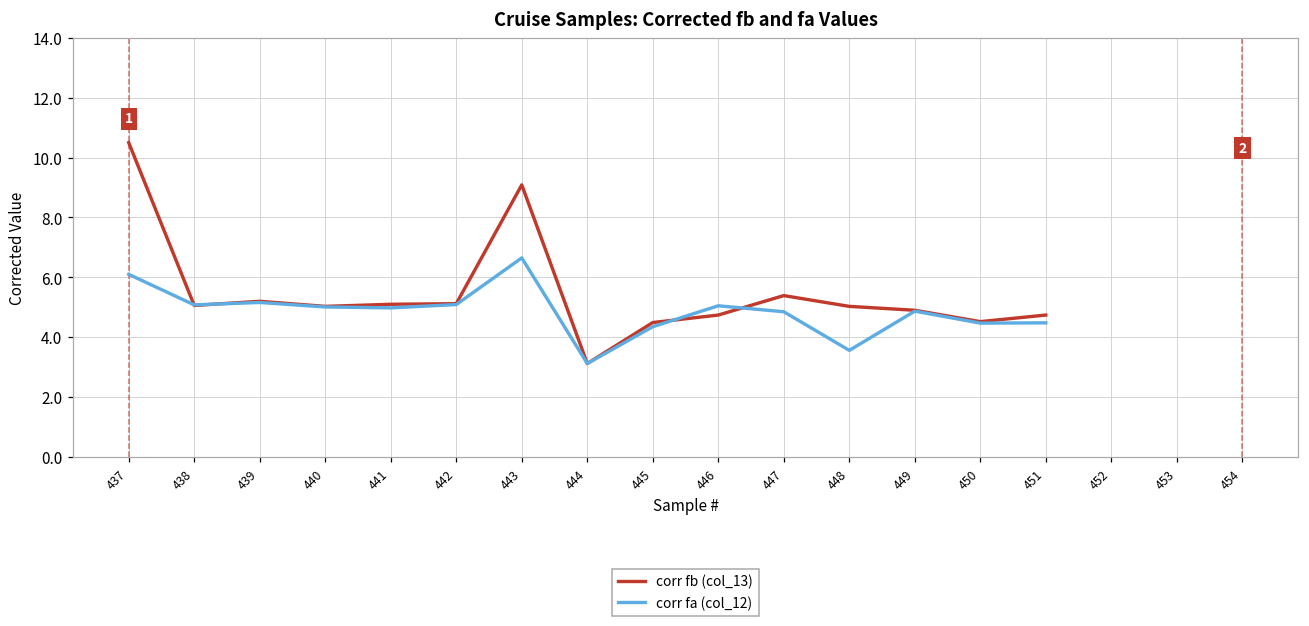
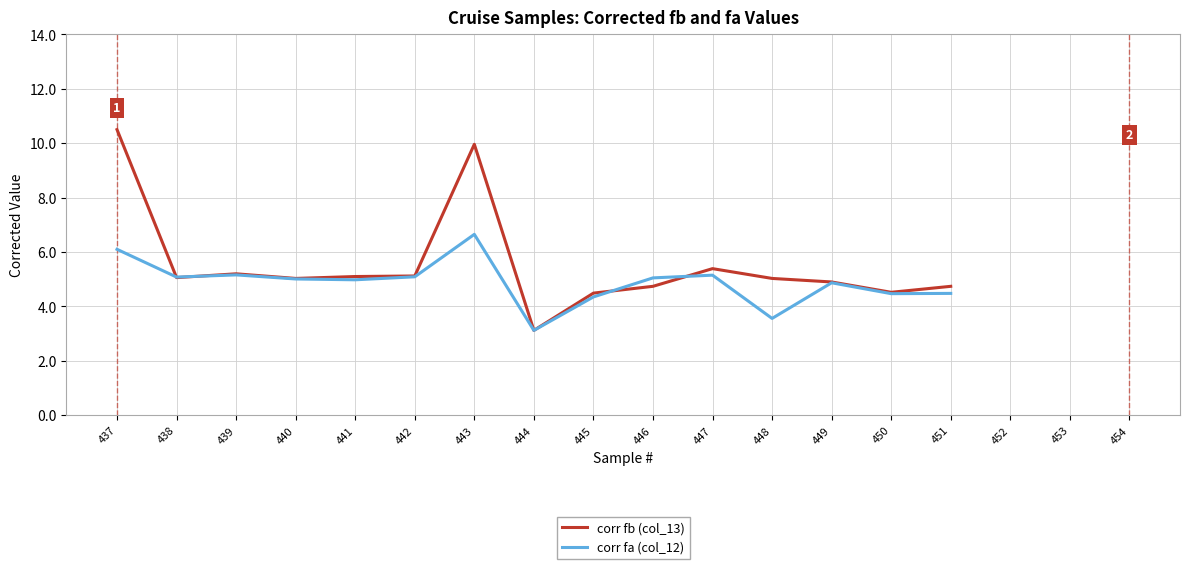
  {
    "corr fb (col_13)": {
      "441": 5.1,
-     "443": 9.1,
+     "443": 10.0,
      "445": 4.5,
      "446": 4.7,
      "447": 5.4,
      "448": 5.0,
      "451": 4.7
    },
    "corr fa (col_12)": {
      "437": 6.1,
      "441": 5.0,
      "443": 6.7,
      "445": 4.4,
      "446": 5.1,
-     "447": 4.9,
+     "447": 5.2,
      "448": 3.6,
      "451": 4.5,
      "454": 5.4
    }
  }
